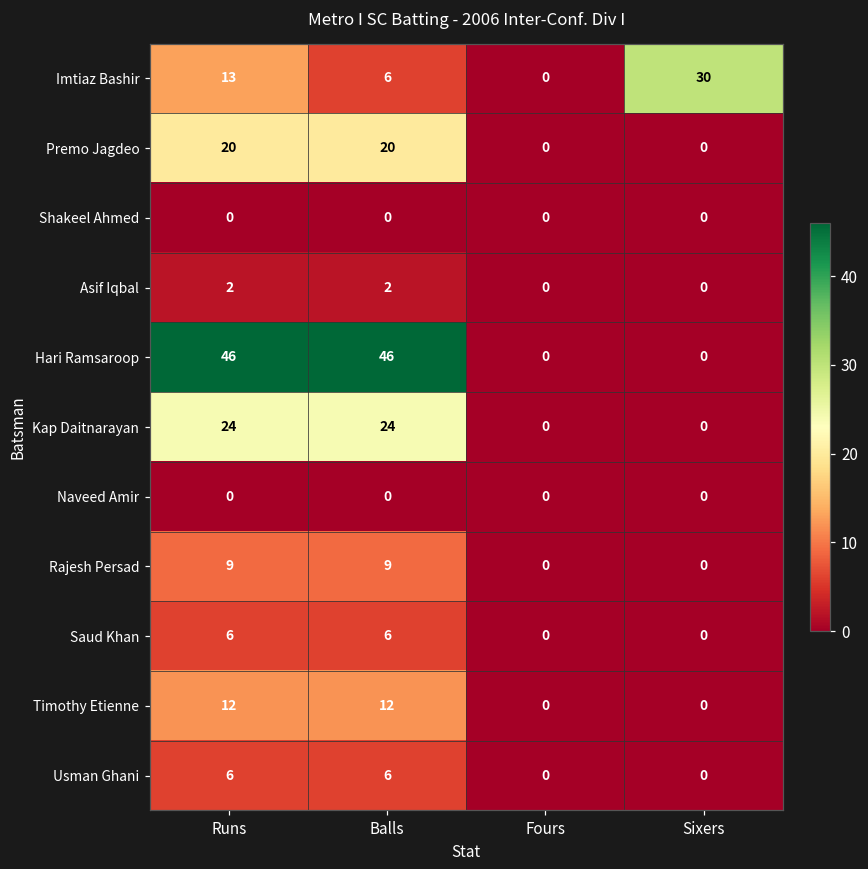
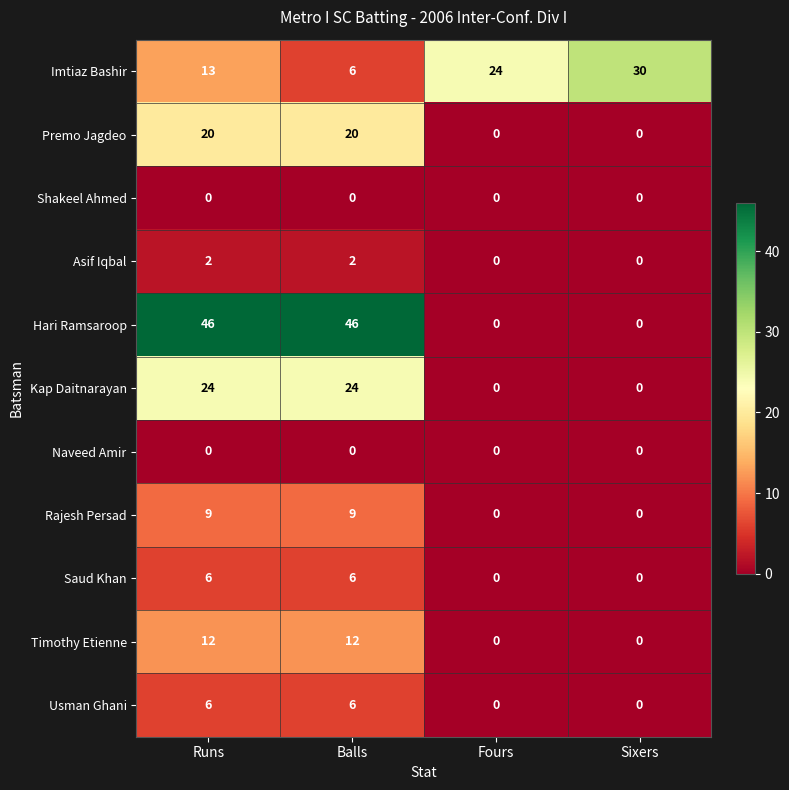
  {
    "Imtiaz Bashir": {
      "Runs": 13,
      "Balls": 6,
-     "Fours": 0,
+     "Fours": 24,
      "Sixers": 30
    },
    "Premo Jagdeo": {
      "Runs": 20,
      "Balls": 20,
      "Fours": 0,
      "Sixers": 0
    },
    "Shakeel Ahmed": {
      "Runs": 0,
      "Balls": 0,
      "Fours": 0,
      "Sixers": 0
    },
    "Asif Iqbal": {
      "Runs": 2,
      "Balls": 2,
      "Fours": 0,
      "Sixers": 0
    },
    "Hari Ramsaroop": {
      "Runs": 46,
      "Balls": 46,
      "Fours": 0,
      "Sixers": 0
    },
    "Kap Daitnarayan": {
      "Runs": 24,
      "Balls": 24,
      "Fours": 0,
      "Sixers": 0
    },
    "Naveed Amir": {
      "Runs": 0,
      "Balls": 0,
      "Fours": 0,
      "Sixers": 0
    },
    "Rajesh Persad": {
      "Runs": 9,
      "Balls": 9,
      "Fours": 0,
      "Sixers": 0
    },
    "Saud Khan": {
      "Runs": 6,
      "Balls": 6,
      "Fours": 0,
      "Sixers": 0
    },
    "Timothy Etienne": {
      "Runs": 12,
      "Balls": 12,
      "Fours": 0,
      "Sixers": 0
    },
    "Usman Ghani": {
      "Runs": 6,
      "Balls": 6,
      "Fours": 0,
      "Sixers": 0
    }
  }
